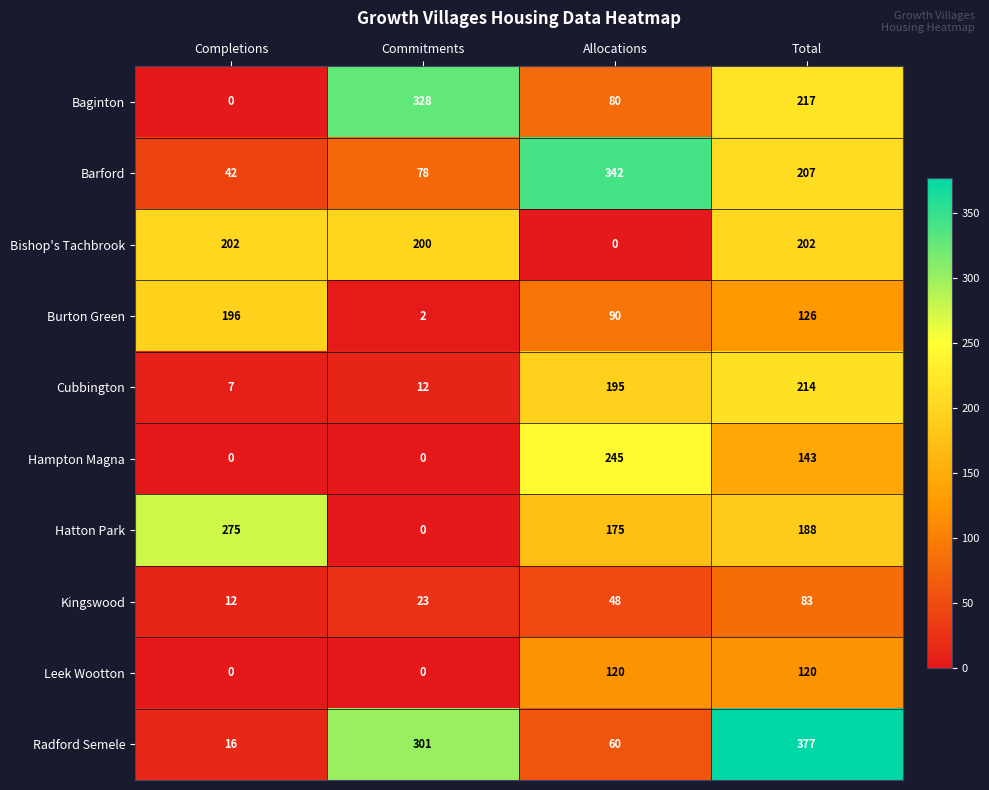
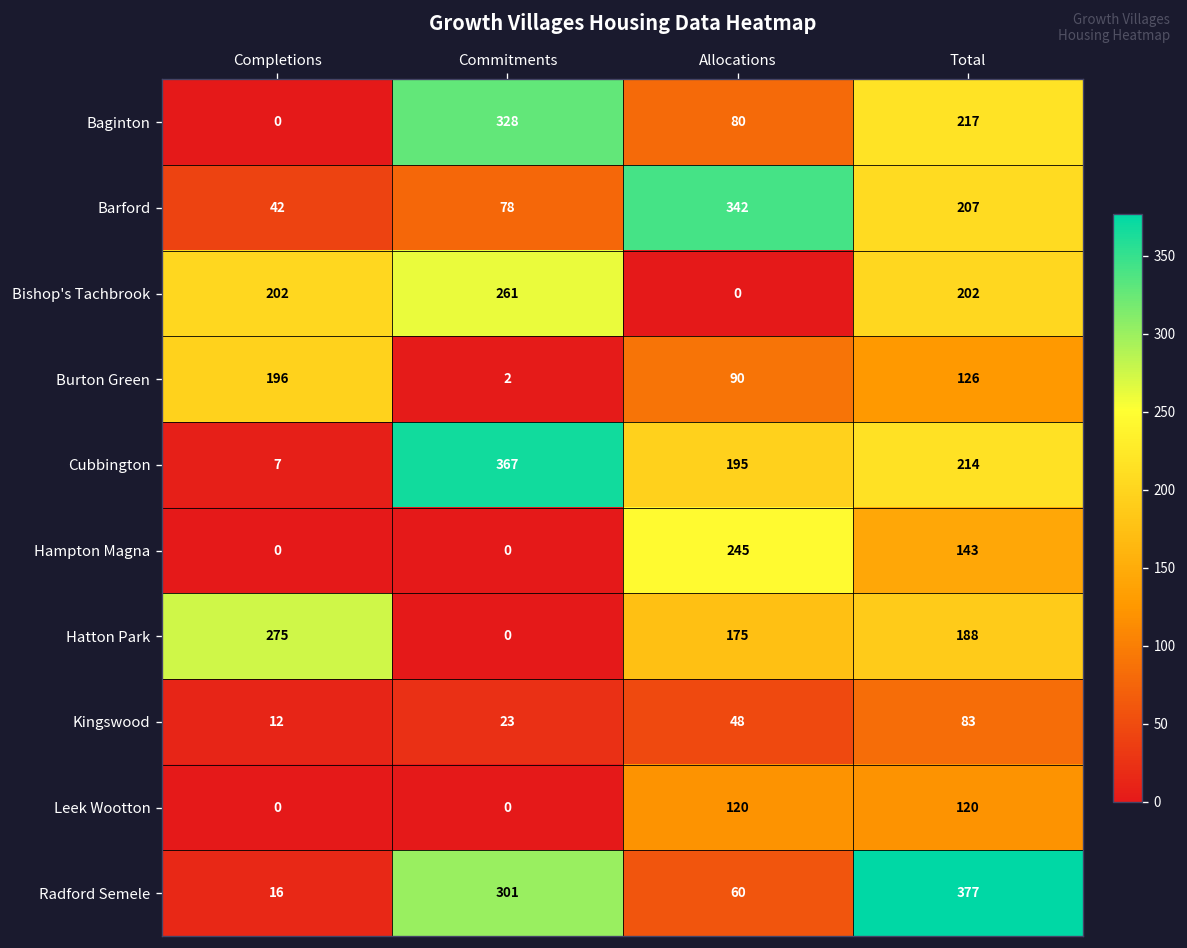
  {
    "Baginton": {
      "Completions": 0,
      "Commitments": 328,
      "Allocations": 80,
      "Total": 217
    },
    "Barford": {
      "Completions": 42,
      "Commitments": 78,
      "Allocations": 342,
      "Total": 207
    },
    "Bishop's Tachbrook": {
      "Completions": 202,
-     "Commitments": 200,
+     "Commitments": 261,
      "Allocations": 0,
      "Total": 202
    },
    "Burton Green": {
      "Completions": 196,
      "Commitments": 2,
      "Allocations": 90,
      "Total": 126
    },
    "Cubbington": {
      "Completions": 7,
-     "Commitments": 12,
+     "Commitments": 367,
      "Allocations": 195,
      "Total": 214
    },
    "Hampton Magna": {
      "Completions": 0,
      "Commitments": 0,
      "Allocations": 245,
      "Total": 143
    },
    "Hatton Park": {
      "Completions": 275,
      "Commitments": 0,
      "Allocations": 175,
      "Total": 188
    },
    "Kingswood": {
      "Completions": 12,
      "Commitments": 23,
      "Allocations": 48,
      "Total": 83
    },
    "Leek Wootton": {
      "Completions": 0,
      "Commitments": 0,
      "Allocations": 120,
      "Total": 120
    },
    "Radford Semele": {
      "Completions": 16,
      "Commitments": 301,
      "Allocations": 60,
      "Total": 377
    }
  }
